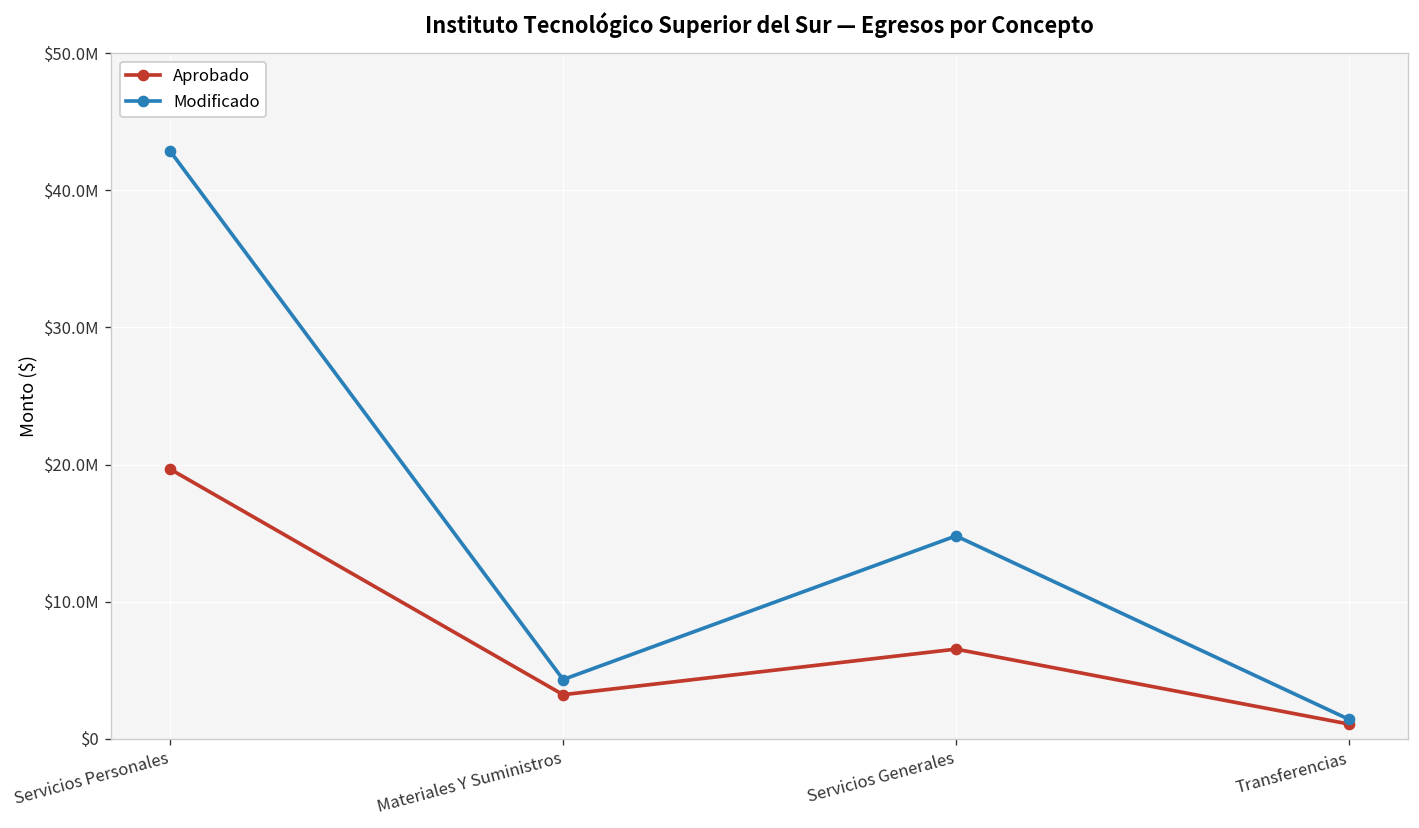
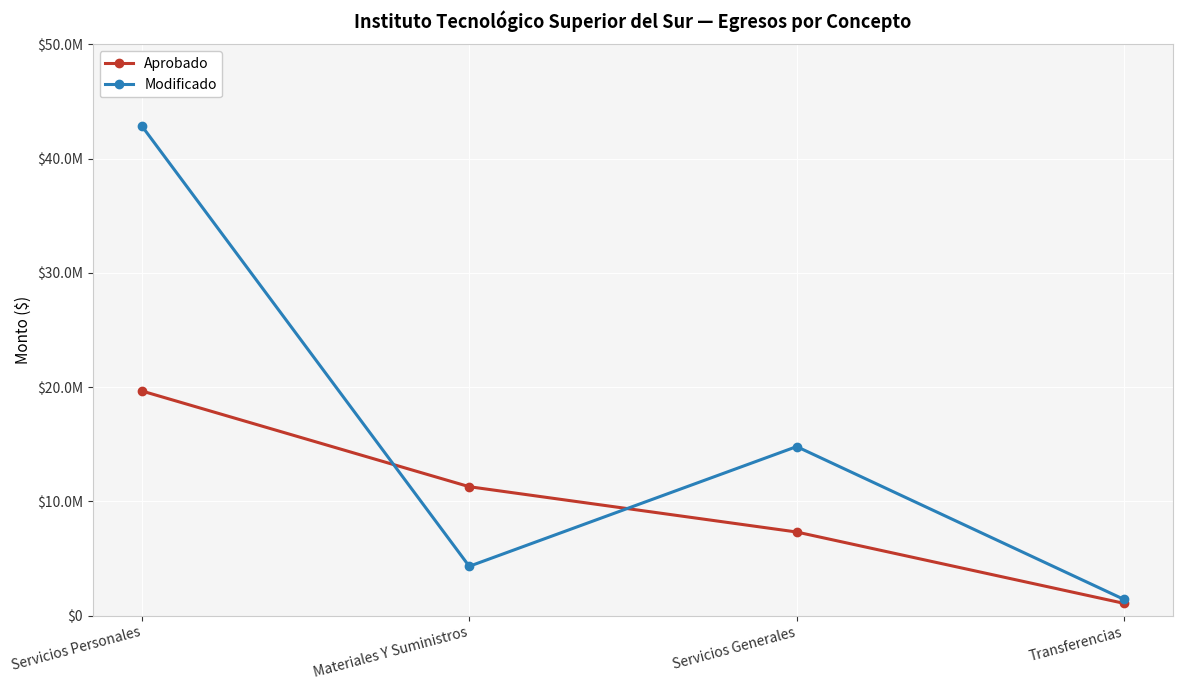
  {
    "Aprobado": {
      "Servicios Personales": "$19700000",
-     "Materiales Y Suministros": "$3200000",
-     "Servicios Generales": "$6500000",
+     "Materiales Y Suministros": "$11300000",
+     "Servicios Generales": "$7300000",
      "Transferencias": "$1100000"
    },
    "Modificado": {
      "Servicios Personales": "$42900000",
      "Materiales Y Suministros": "$4300000",
      "Servicios Generales": "$14800000",
      "Transferencias": "$1400000"
    }
  }
